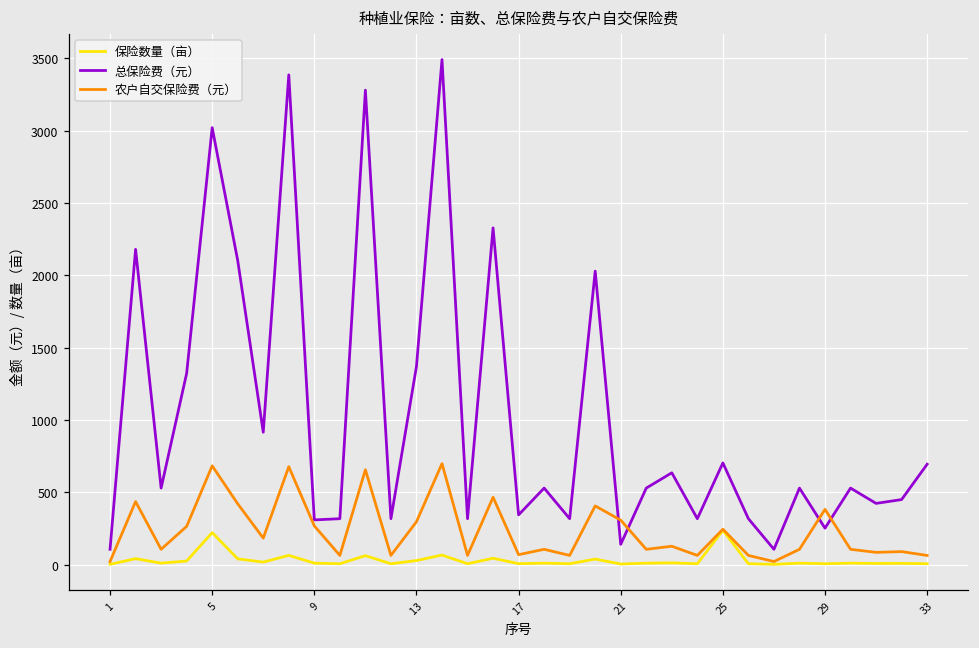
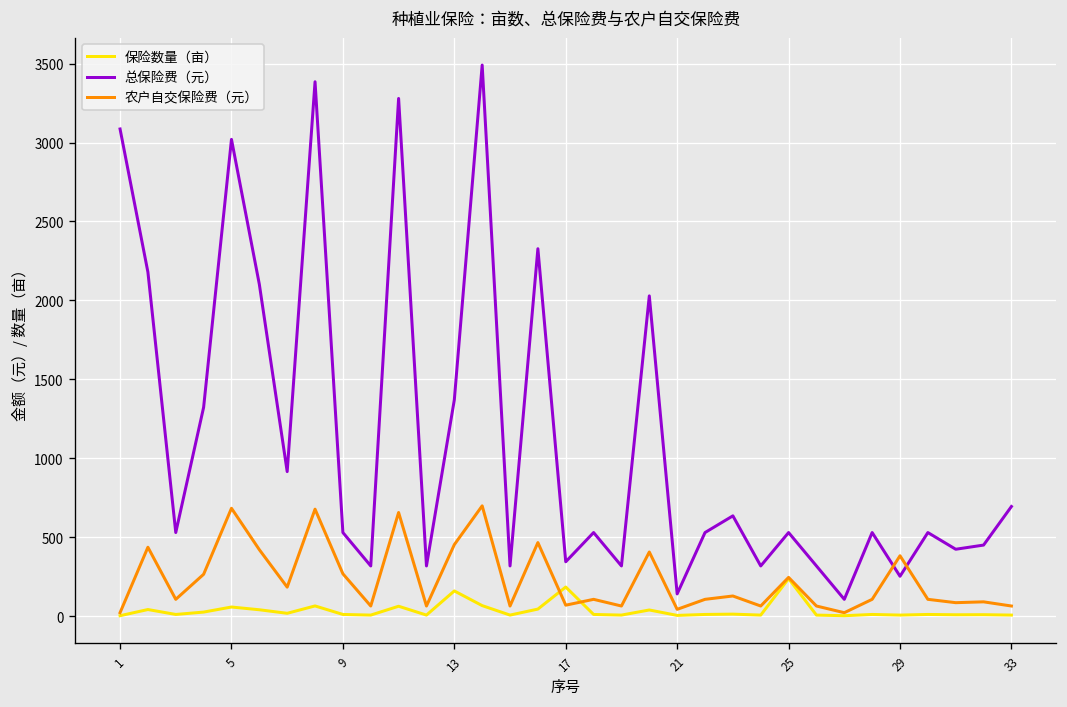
  {
    "保险数量（亩）": {
-     "5": 220,
+     "5": 60,
      "9": 10,
-     "13": 30,
-     "17": 10,
+     "13": 160,
+     "17": 180,
      "21": 0,
      "29": 10,
      "33": 10
    },
    "总保险费（元）": {
-     "1": 110,
+     "1": 3090,
      "5": 3020,
-     "9": 310,
+     "9": 530,
      "13": 1370,
      "17": 340,
      "21": 140,
-     "25": 700,
+     "25": 530,
      "29": 250,
      "33": 690
    },
    "农户自交保险费（元）": {
      "5": 680,
      "9": 270,
-     "13": 300,
+     "13": 450,
      "17": 70,
-     "21": 310,
+     "21": 40,
      "29": 380,
      "33": 60
    }
  }
